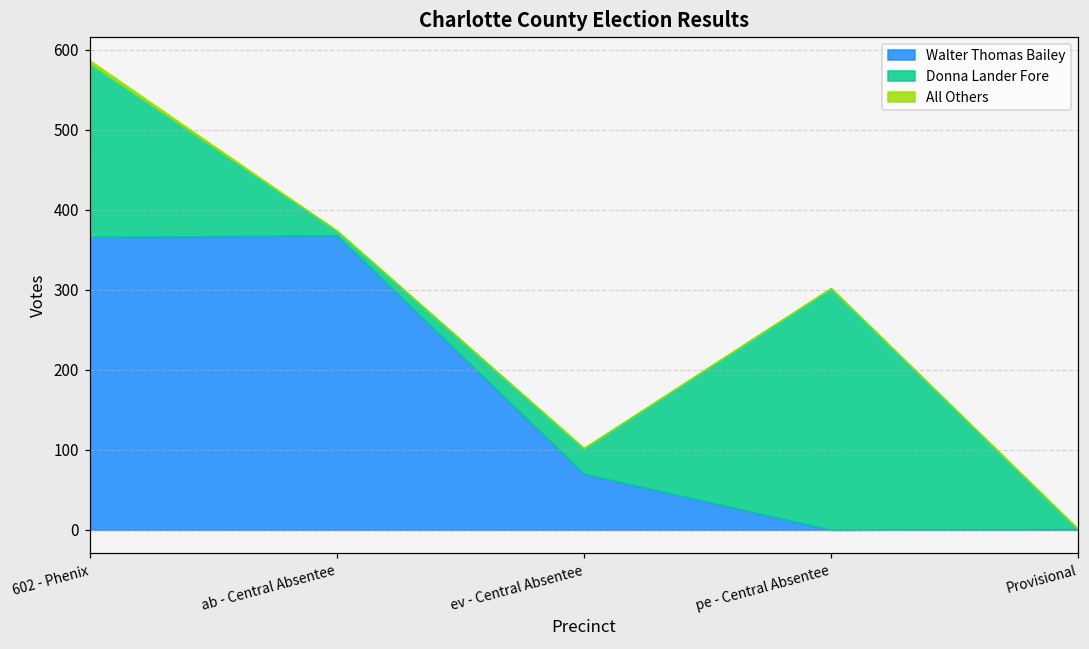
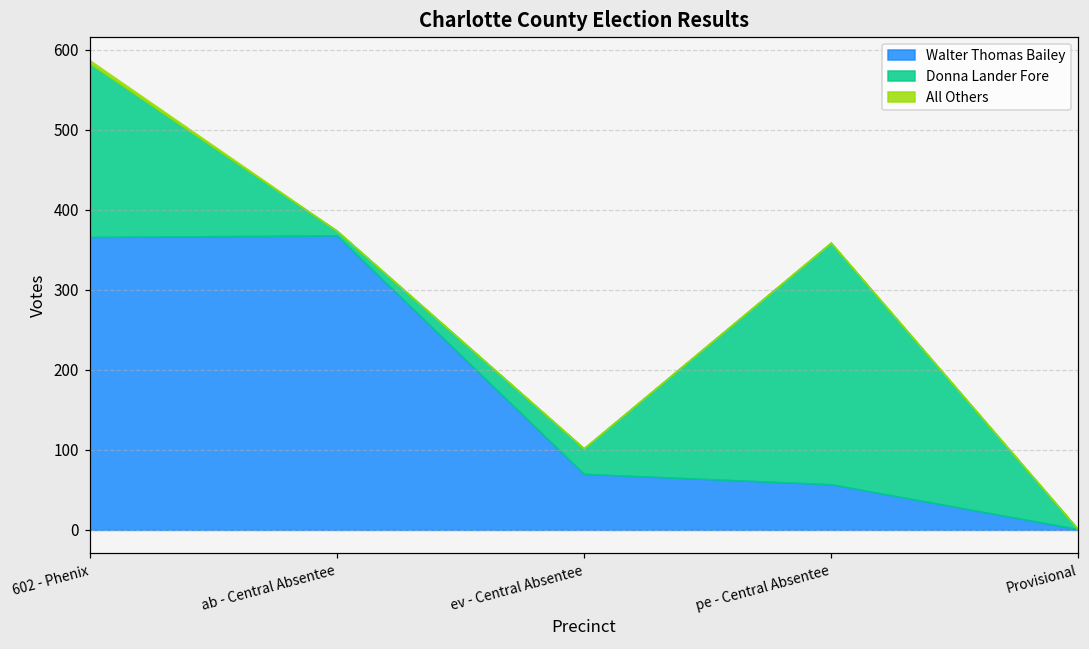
  {
    "Walter Thomas Bailey": {
      "602 - Phenix": 370,
      "ab - Central Absentee": 370,
      "ev - Central Absentee": 70,
-     "pe - Central Absentee": 0
+     "pe - Central Absentee": 60
    },
    "Donna Lander Fore": {
      "602 - Phenix": 220
    },
    "All Others": {
      "602 - Phenix": 0
    }
  }
